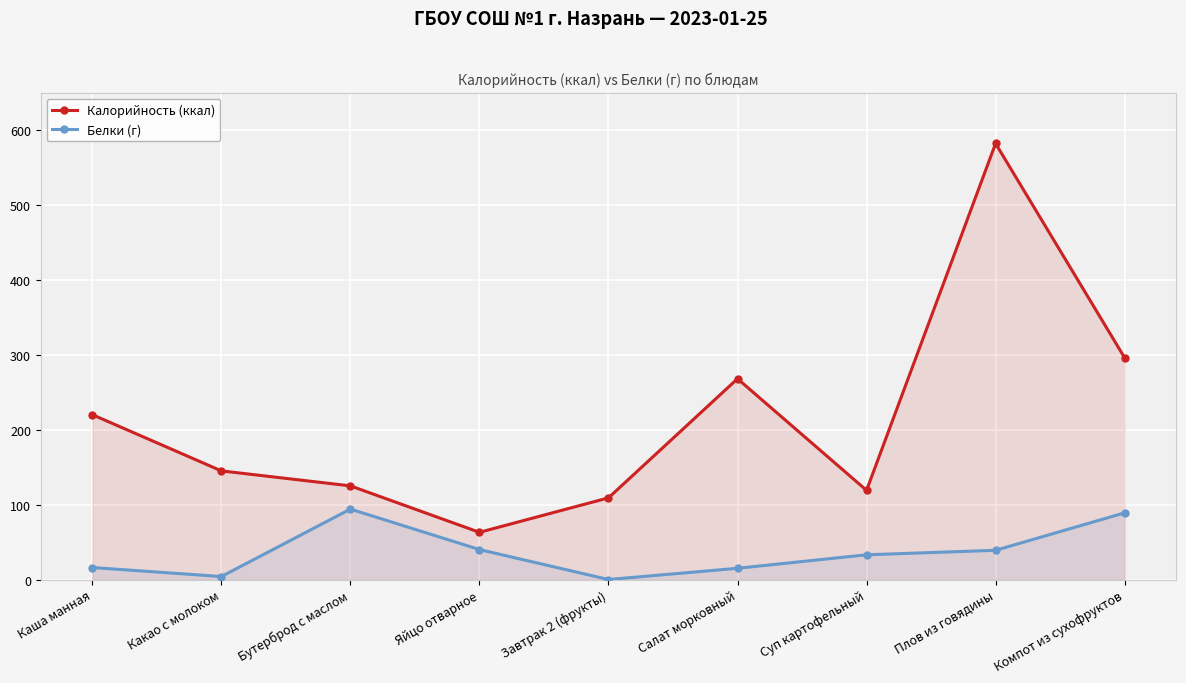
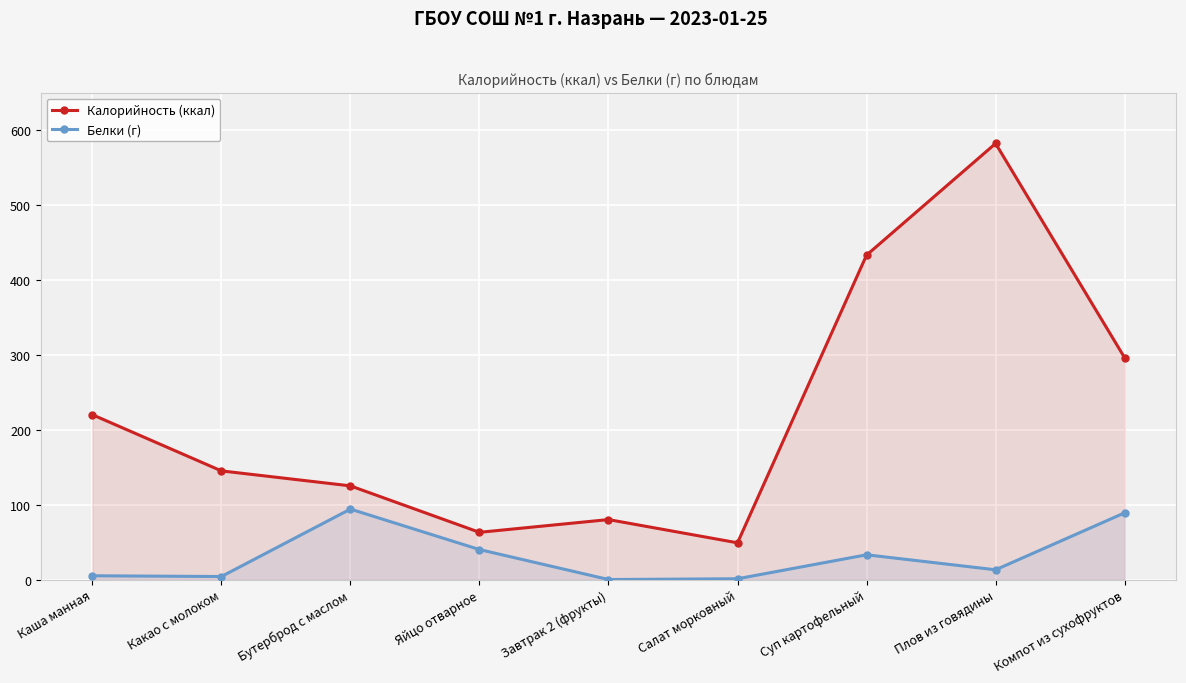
  {
    "Калорийность (ккал)": {
      "Каша манная": 220,
      "Какао с молоком": 150,
      "Бутерброд с маслом": 130,
      "Яйцо отварное": 60,
-     "Завтрак 2 (фрукты)": 110,
-     "Салат морковный": 270,
-     "Суп картофельный": 120,
+     "Завтрак 2 (фрукты)": 80,
+     "Салат морковный": 50,
+     "Суп картофельный": 430,
      "Плов из говядины": 580,
      "Компот из сухофруктов": 300
    },
    "Белки (г)": {
-     "Каша манная": 20,
+     "Каша манная": 10,
      "Какао с молоком": 0,
      "Бутерброд с маслом": 90,
      "Яйцо отварное": 40,
      "Завтрак 2 (фрукты)": 0,
-     "Салат морковный": 20,
+     "Салат морковный": 0,
      "Суп картофельный": 30,
-     "Плов из говядины": 40,
+     "Плов из говядины": 10,
      "Компот из сухофруктов": 90
    }
  }
